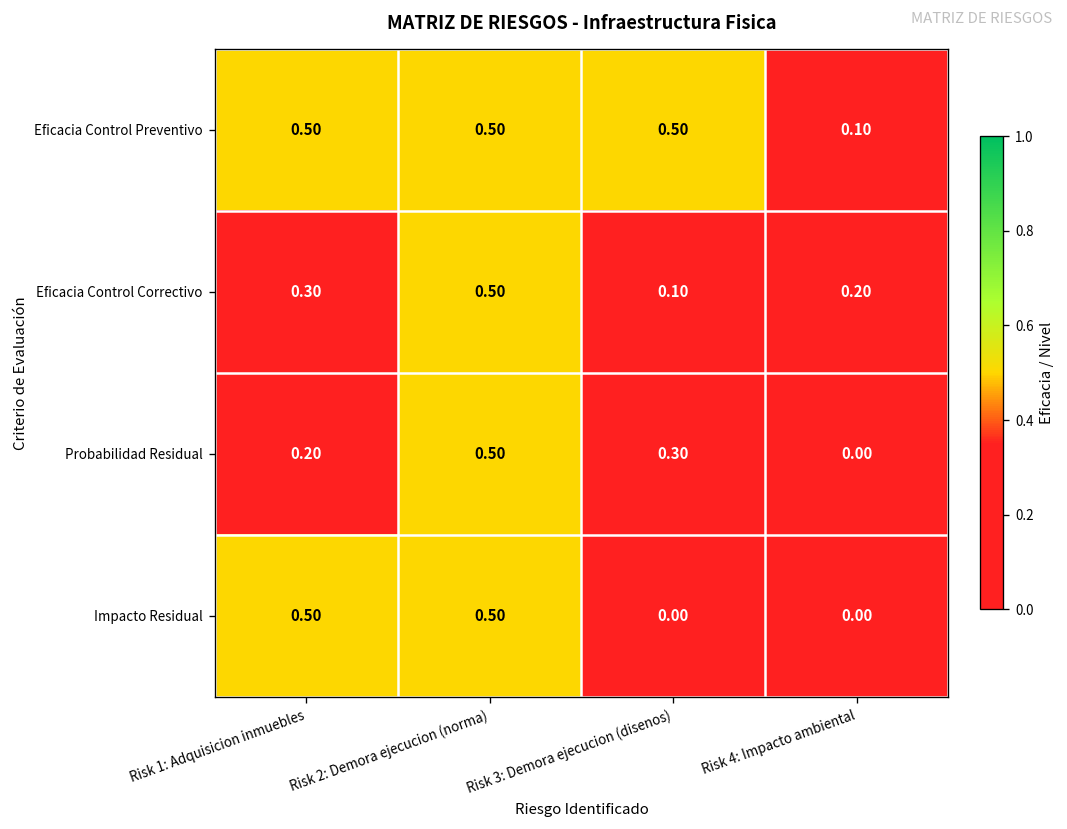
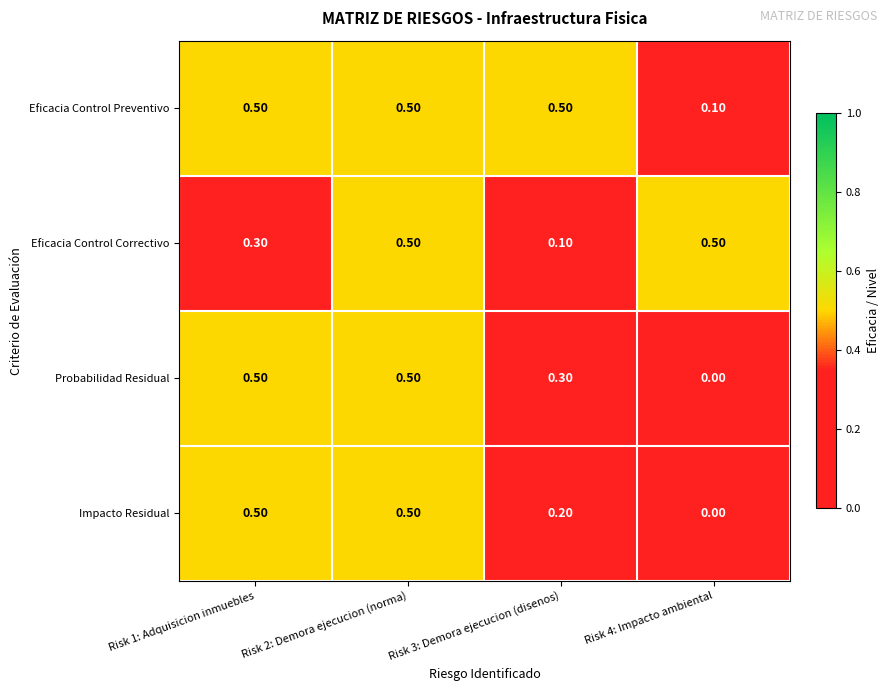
  {
    "Eficacia Control Preventivo": {
      "Risk 1: Adquisicion inmuebles": 0.50,
      "Risk 2: Demora ejecucion (norma)": 0.50,
      "Risk 3: Demora ejecucion (disenos)": 0.50,
      "Risk 4: Impacto ambiental": 0.10
    },
    "Eficacia Control Correctivo": {
      "Risk 1: Adquisicion inmuebles": 0.30,
      "Risk 2: Demora ejecucion (norma)": 0.50,
      "Risk 3: Demora ejecucion (disenos)": 0.10,
-     "Risk 4: Impacto ambiental": 0.20
+     "Risk 4: Impacto ambiental": 0.50
    },
    "Probabilidad Residual": {
-     "Risk 1: Adquisicion inmuebles": 0.20,
+     "Risk 1: Adquisicion inmuebles": 0.50,
      "Risk 2: Demora ejecucion (norma)": 0.50,
      "Risk 3: Demora ejecucion (disenos)": 0.30,
      "Risk 4: Impacto ambiental": 0.00
    },
    "Impacto Residual": {
      "Risk 1: Adquisicion inmuebles": 0.50,
      "Risk 2: Demora ejecucion (norma)": 0.50,
-     "Risk 3: Demora ejecucion (disenos)": 0.00,
+     "Risk 3: Demora ejecucion (disenos)": 0.20,
      "Risk 4: Impacto ambiental": 0.00
    }
  }
